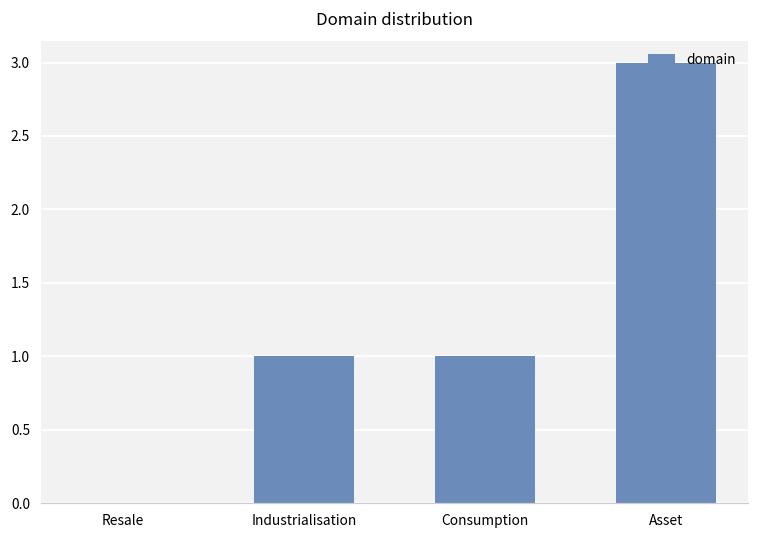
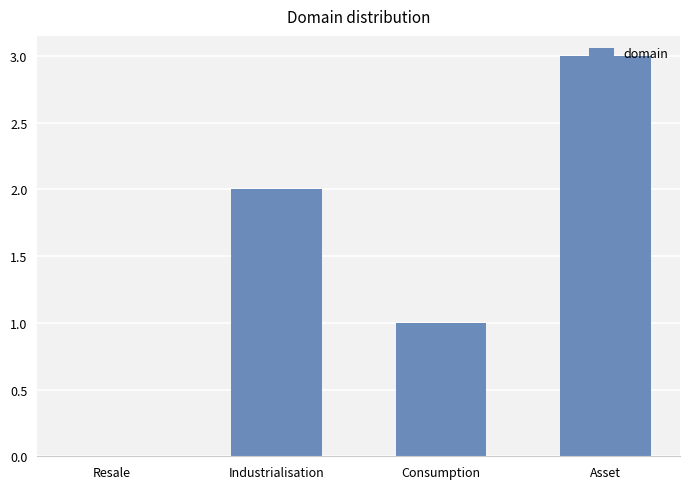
  {
    "Resale": 0,
-   "Industrialisation": 1,
+   "Industrialisation": 2,
    "Consumption": 1
  }
